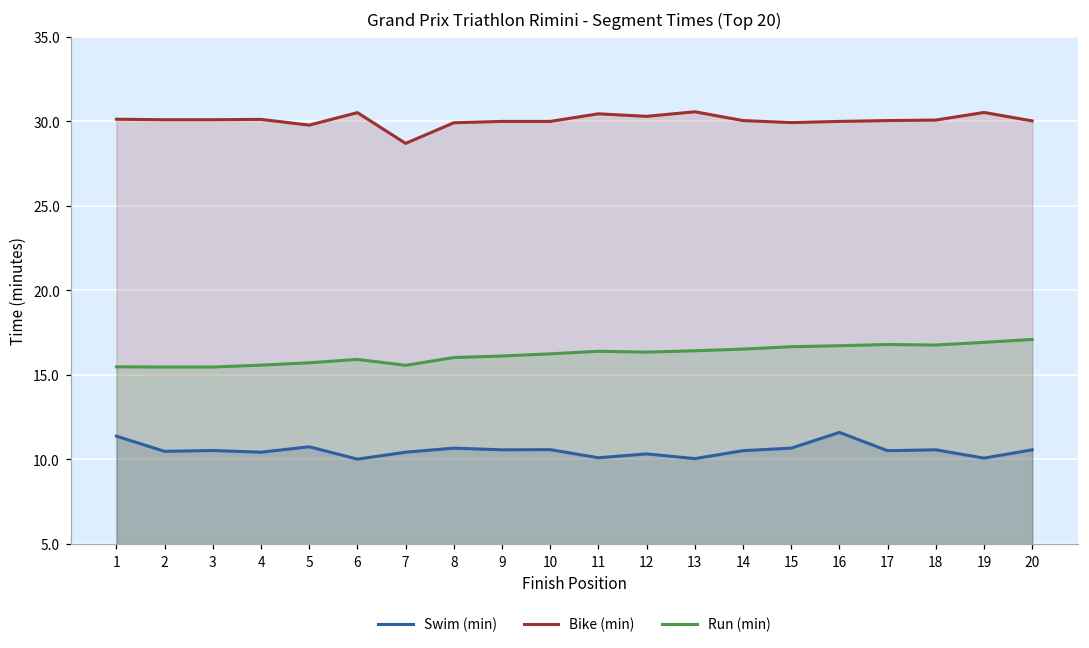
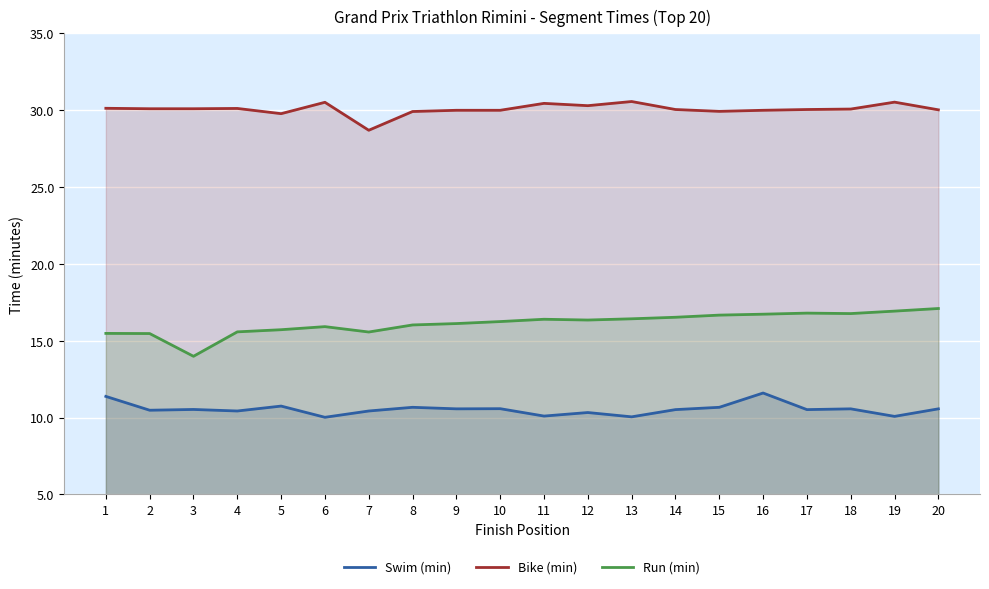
  {
    "Swim (min)": {
      "1": 11.4,
      "2": 10.5,
      "3": 10.5,
      "4": 10.4,
      "5": 10.8,
      "6": 10.0,
      "7": 10.4,
      "8": 10.7,
      "9": 10.6,
      "10": 10.6,
      "11": 10.1,
      "12": 10.3,
      "13": 10.1,
      "14": 10.5,
      "15": 10.7,
      "16": 11.6,
      "17": 10.5,
      "18": 10.6,
      "19": 10.1,
      "20": 10.6
    },
    "Bike (min)": {
      "1": 30.1,
      "2": 30.1,
      "3": 30.1,
      "4": 30.1,
      "5": 29.8,
      "6": 30.5,
      "7": 28.7,
      "8": 29.9,
      "9": 30.0,
      "10": 30.0,
      "11": 30.5,
      "12": 30.3,
      "13": 30.6,
      "14": 30.1,
      "15": 29.9,
      "16": 30.0,
      "17": 30.1,
      "18": 30.1,
      "19": 30.5,
      "20": 30.0
    },
    "Run (min)": {
      "1": 15.5,
      "2": 15.5,
-     "3": 15.5,
+     "3": 14.0,
      "4": 15.6,
      "5": 15.7,
      "6": 15.9,
      "7": 15.6,
      "8": 16.0,
      "9": 16.1,
      "10": 16.3,
      "11": 16.4,
      "12": 16.4,
      "13": 16.4,
      "14": 16.5,
      "15": 16.7,
      "16": 16.7,
      "17": 16.8,
      "18": 16.8,
      "19": 16.9,
      "20": 17.1
    }
  }
